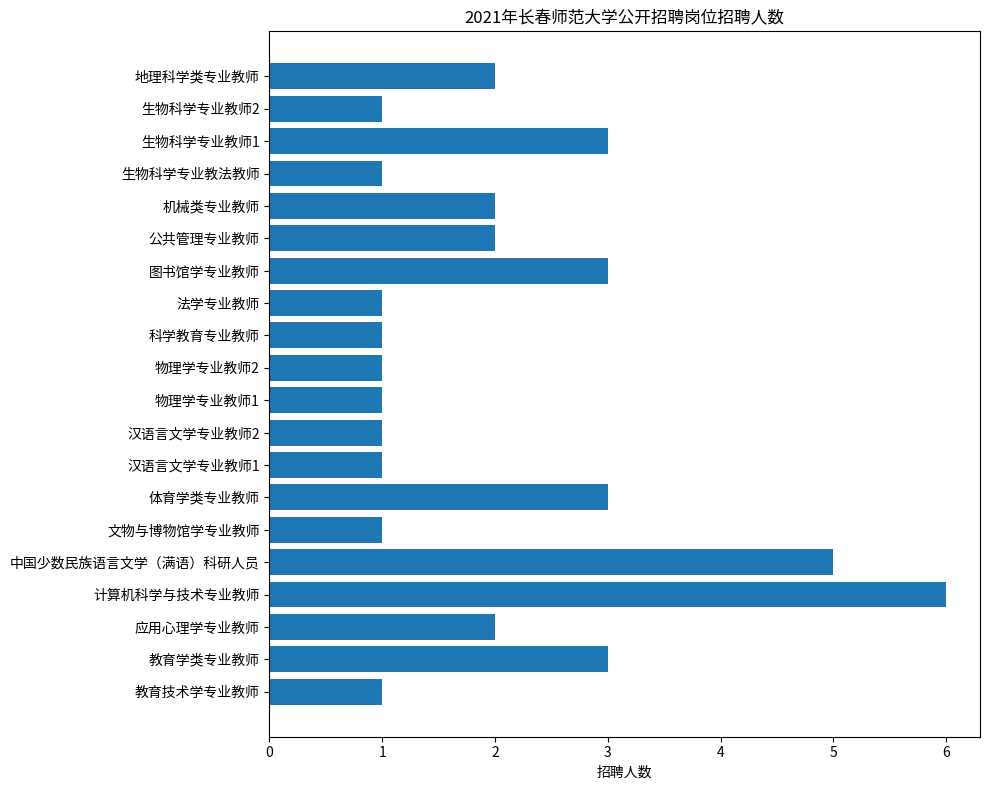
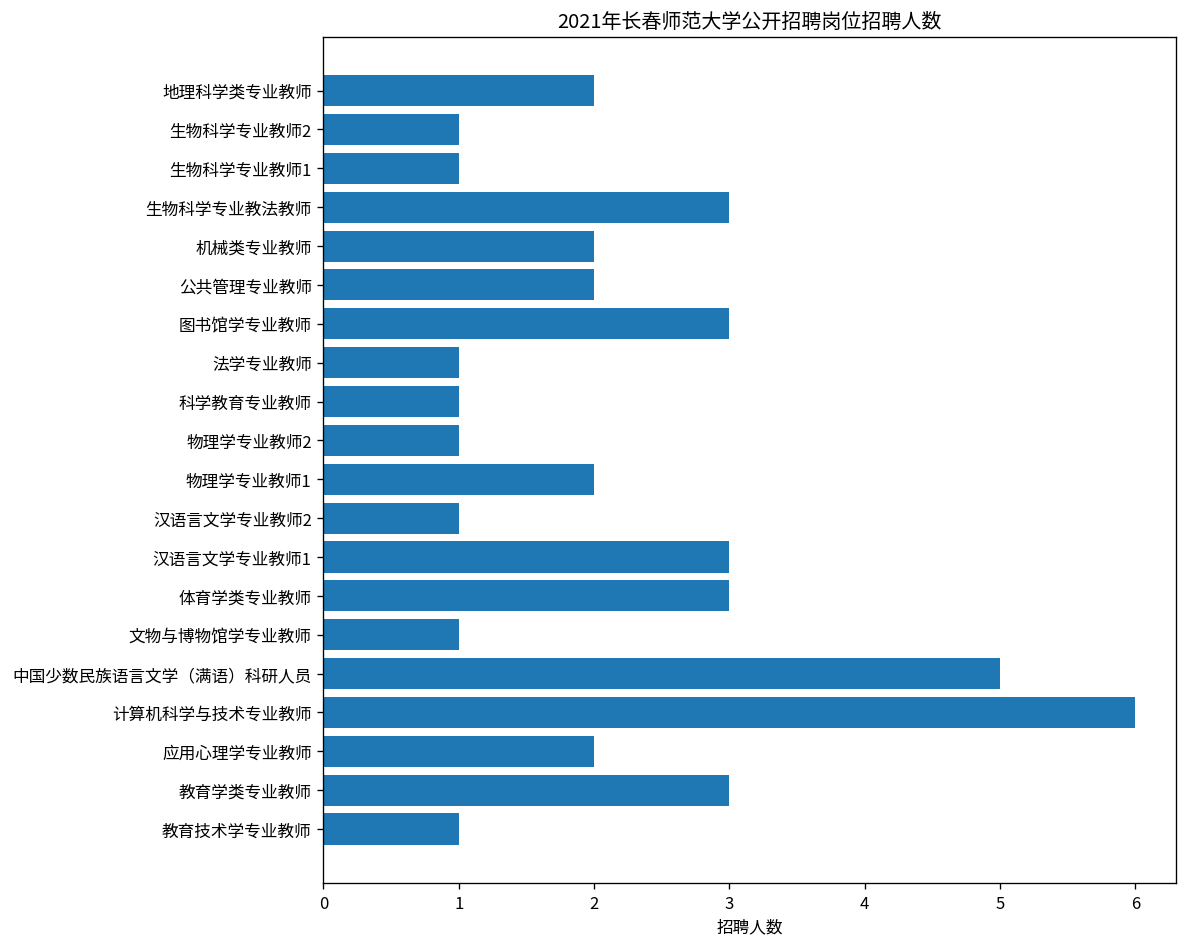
  {
    "地理科学类专业教师": 2,
    "生物科学专业教师2": 1,
-   "生物科学专业教师1": 3,
-   "生物科学专业教法教师": 1,
+   "生物科学专业教师1": 1,
+   "生物科学专业教法教师": 3,
    "机械类专业教师": 2,
    "公共管理专业教师": 2,
    "图书馆学专业教师": 3,
    "法学专业教师": 1,
    "科学教育专业教师": 1,
    "物理学专业教师2": 1,
-   "物理学专业教师1": 1,
+   "物理学专业教师1": 2,
    "汉语言文学专业教师2": 1,
-   "汉语言文学专业教师1": 1,
+   "汉语言文学专业教师1": 3,
    "体育学类专业教师": 3,
    "文物与博物馆学专业教师": 1,
    "中国少数民族语言文学（满语）科研人员": 5,
    "计算机科学与技术专业教师": 6,
    "应用心理学专业教师": 2,
    "教育学类专业教师": 3,
    "教育技术学专业教师": 1
  }
